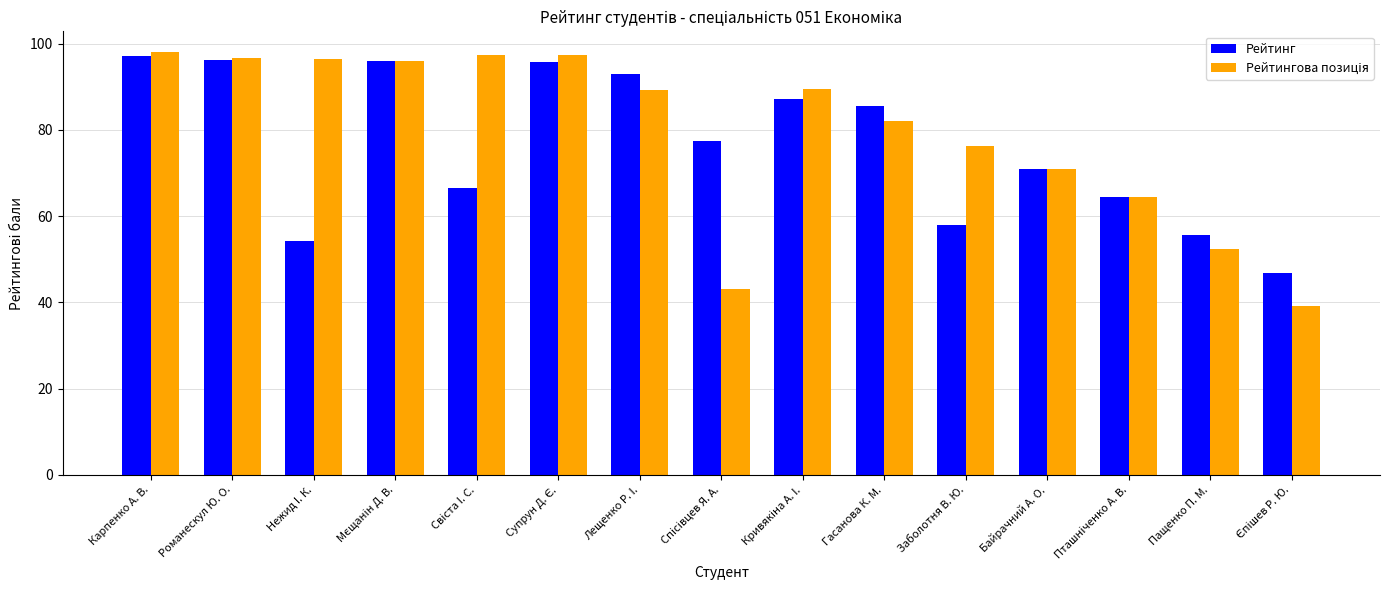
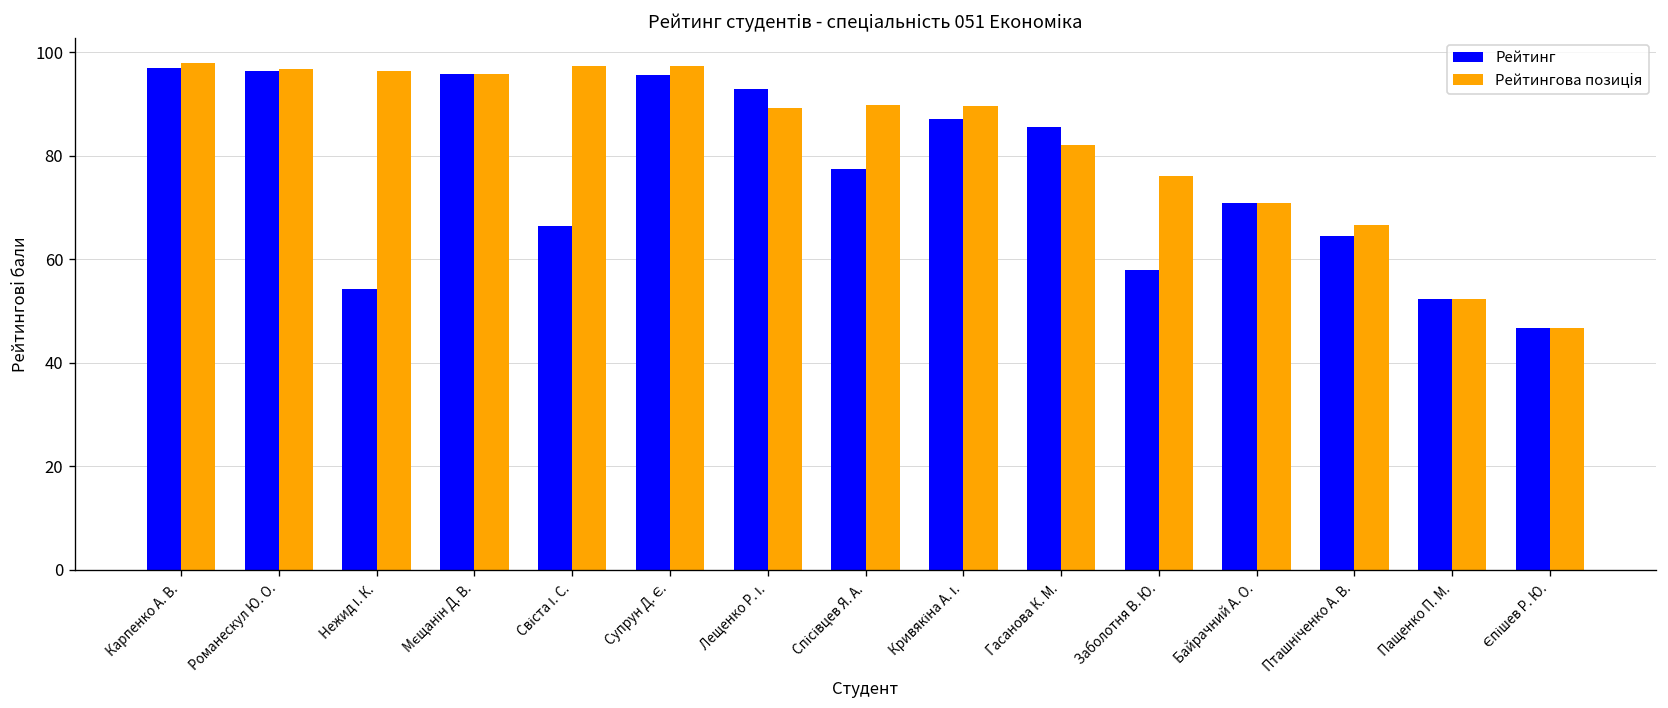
  {
    "Рейтинг": {
      "Карпенко А. В.": 97,
      "Романескул Ю. О.": 96,
      "Нежид І. К.": 54,
      "Мєщанін Д. В.": 96,
      "Свіста І. С.": 66,
      "Супрун Д. Є.": 96,
      "Лещенко Р. І.": 93,
      "Спісівцев Я. А.": 77,
      "Кривякіна А. І.": 87,
      "Гасанова К. М.": 86,
      "Заболотня В. Ю.": 58,
      "Байрачний А. О.": 71,
      "Пташніченко А. В.": 64,
-     "Пащенко П. М.": 56,
+     "Пащенко П. М.": 52,
      "Єпішев Р. Ю.": 47
    },
    "Рейтингова позиція": {
      "Карпенко А. В.": 98,
      "Романескул Ю. О.": 97,
      "Нежид І. К.": 96,
      "Мєщанін Д. В.": 96,
      "Свіста І. С.": 97,
      "Супрун Д. Є.": 97,
      "Лещенко Р. І.": 89,
-     "Спісівцев Я. А.": 43,
+     "Спісівцев Я. А.": 90,
      "Кривякіна А. І.": 90,
      "Гасанова К. М.": 82,
      "Заболотня В. Ю.": 76,
      "Байрачний А. О.": 71,
-     "Пташніченко А. В.": 64,
+     "Пташніченко А. В.": 67,
      "Пащенко П. М.": 52,
-     "Єпішев Р. Ю.": 39
+     "Єпішев Р. Ю.": 47
    }
  }
